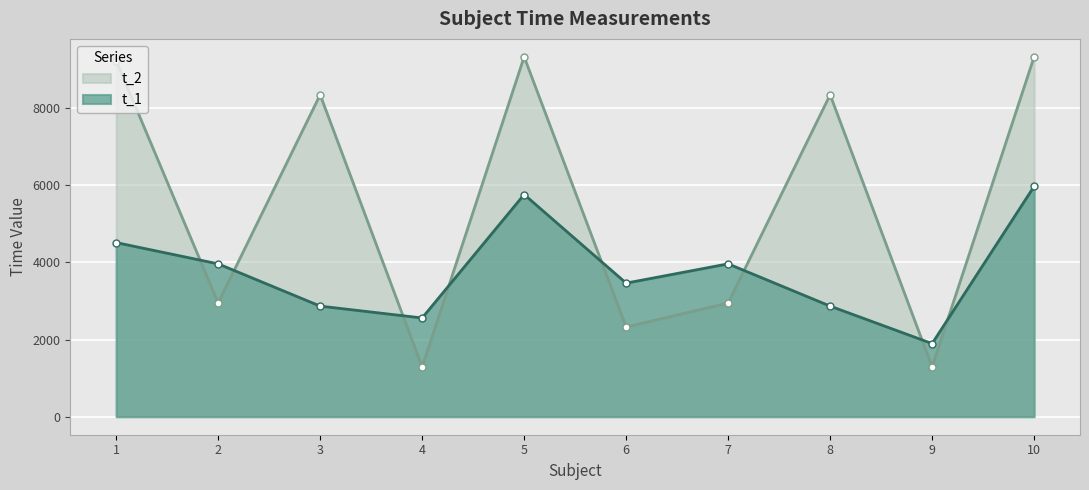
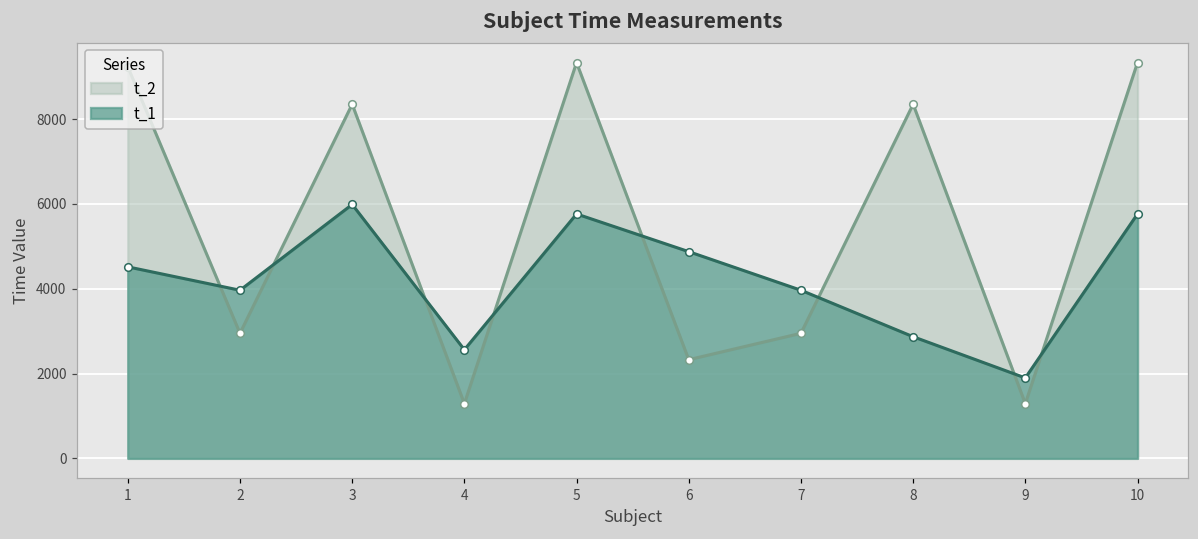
  {
    "t_2": {
      "2": 2900,
      "3": 8300,
      "4": 1300,
      "5": 9300,
      "6": 2300,
      "7": 2900,
      "8": 8300,
      "9": 1300,
      "10": 9300
    },
    "t_1": {
      "1": 4500,
      "2": 4000,
-     "3": 2900,
+     "3": 6000,
      "4": 2600,
      "5": 5800,
-     "6": 3500,
+     "6": 4900,
      "7": 4000,
      "8": 2900,
      "9": 1900,
-     "10": 6000
+     "10": 5800
    }
  }
